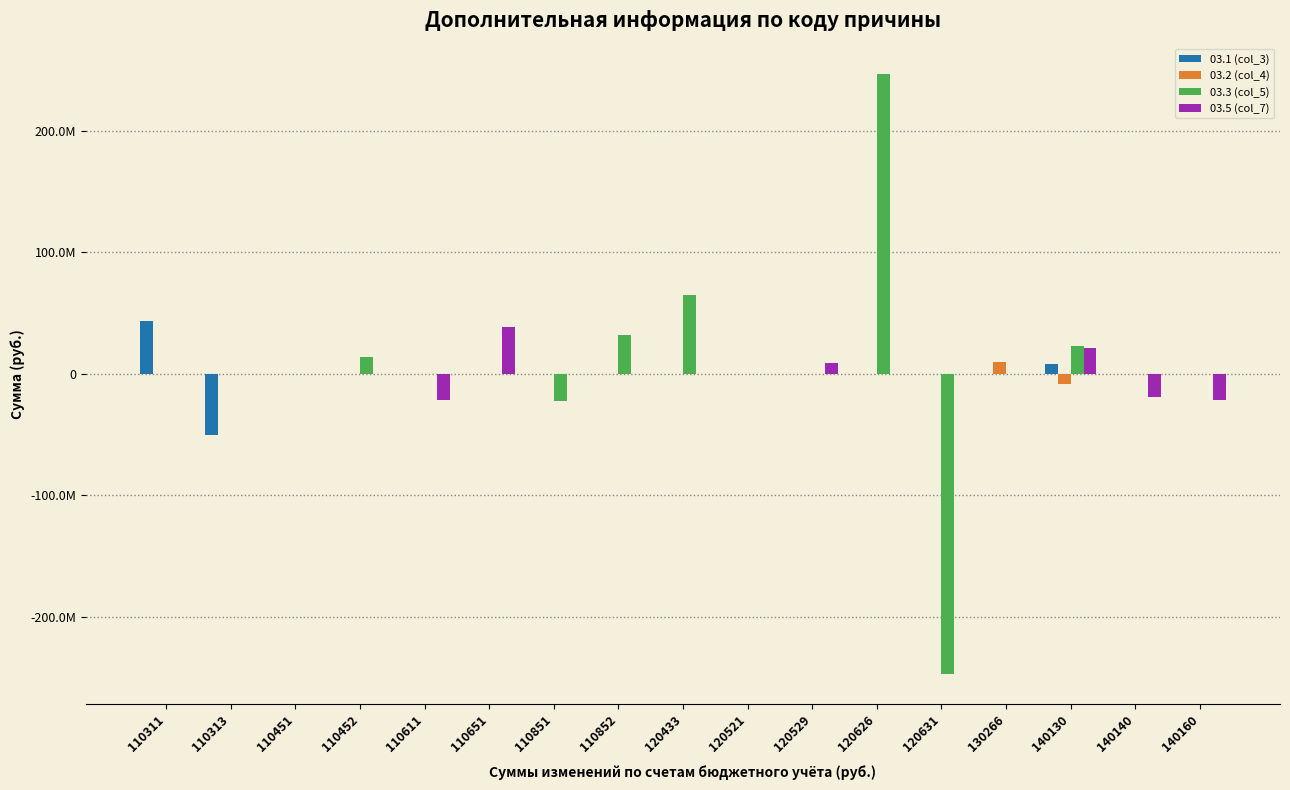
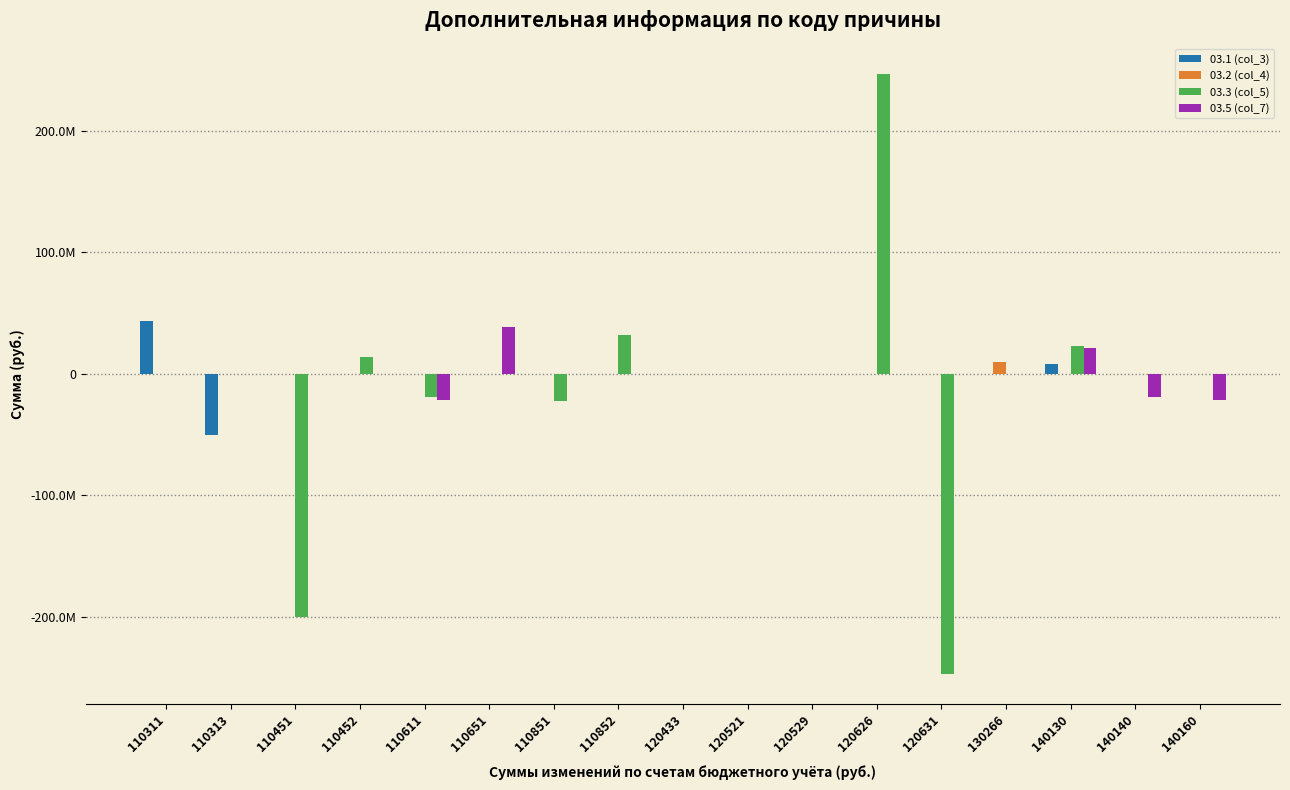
  {
    "03.1 (col_3)": {
      "110311": 43000000,
      "110313": -51000000,
      "110451": 0,
      "110452": 0,
      "110611": 0,
      "110651": 0,
      "110851": 0,
      "110852": 0,
      "120433": 0,
      "120521": 0,
      "120529": 0,
      "120626": 0,
      "120631": 0,
      "130266": 0,
      "140130": 8000000,
      "140140": 0,
      "140160": 0
    },
    "03.2 (col_4)": {
      "110311": 0,
      "110313": 0,
      "110451": 0,
      "110452": 0,
      "110611": 0,
      "110651": 0,
      "110851": 0,
      "110852": 0,
      "120433": 0,
      "120521": 0,
      "120529": 0,
      "120626": 0,
      "120631": 0,
      "130266": 9000000,
-     "140130": -8000000,
+     "140130": 0,
      "140140": 0,
      "140160": 0
    },
    "03.3 (col_5)": {
      "110311": 0,
      "110313": 0,
-     "110451": 0,
+     "110451": -200000000,
      "110452": 14000000,
-     "110611": 0,
+     "110611": -19000000,
      "110651": 0,
      "110851": -23000000,
      "110852": 32000000,
-     "120433": 65000000,
+     "120433": 0,
      "120521": 0,
      "120529": 0,
      "120626": 247000000,
      "120631": -247000000,
      "130266": 0,
      "140130": 23000000,
      "140140": 0,
      "140160": 0
    },
    "03.5 (col_7)": {
      "110311": 0,
      "110313": 0,
      "110451": 0,
      "110452": 0,
      "110611": -21000000,
      "110651": 39000000,
      "110851": 0,
      "110852": 0,
      "120433": 0,
-     "120529": 9000000,
+     "120529": 0,
      "120626": 0,
      "120631": 0,
      "130266": 0,
      "140130": 21000000,
      "140140": -19000000,
      "140160": -21000000
    }
  }
